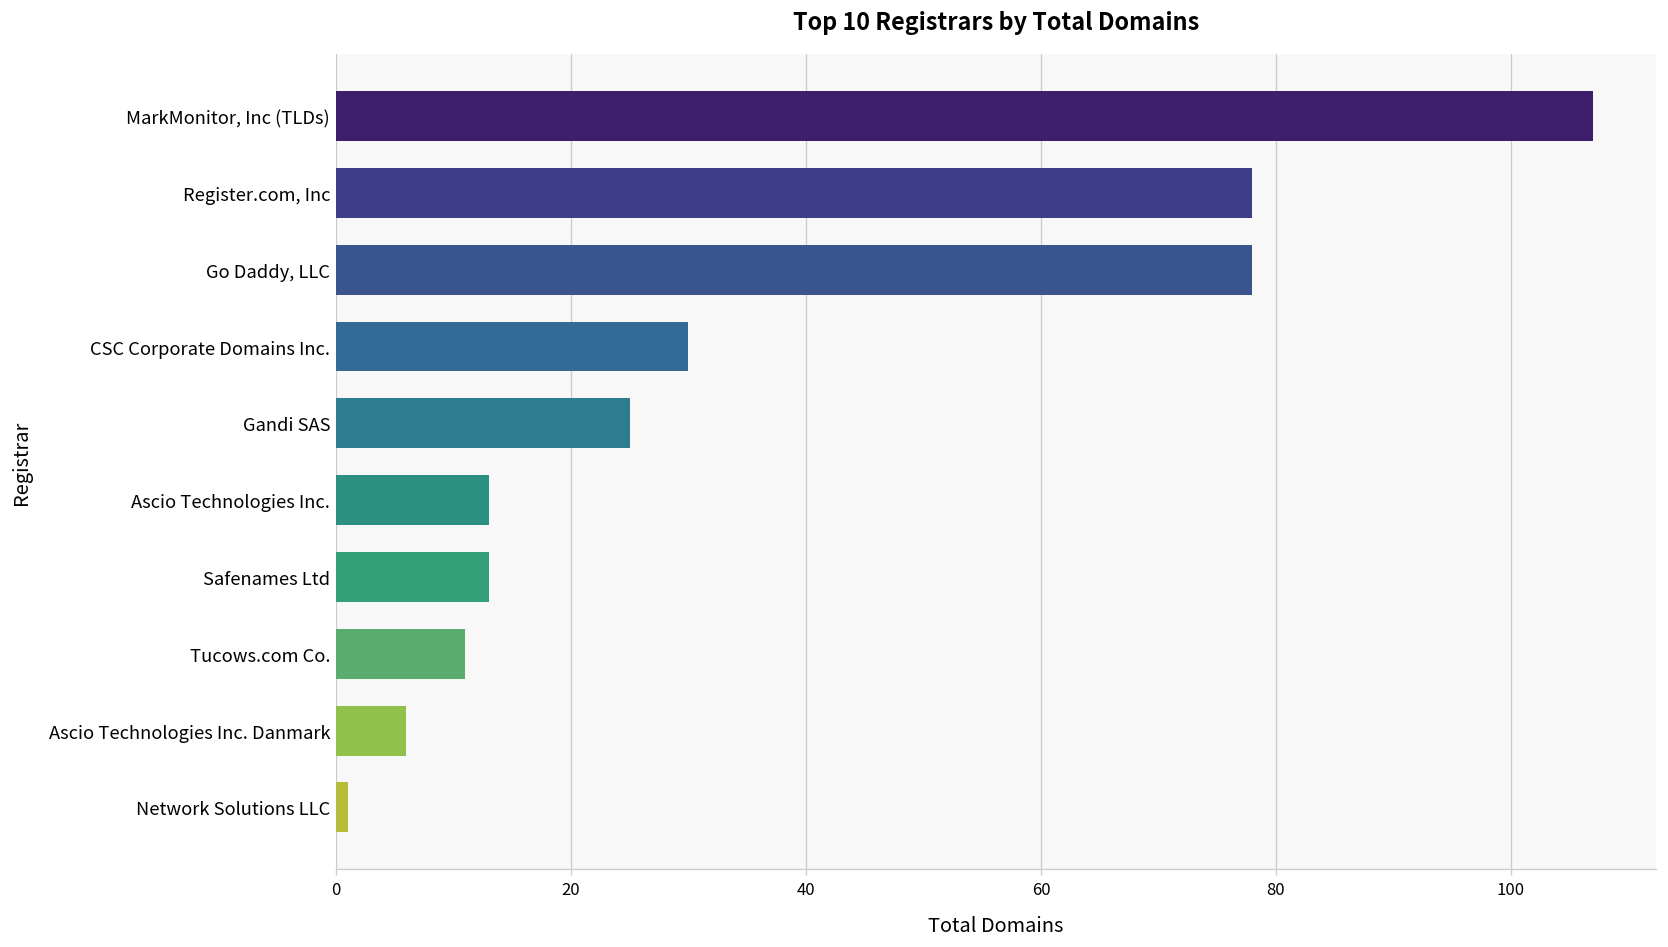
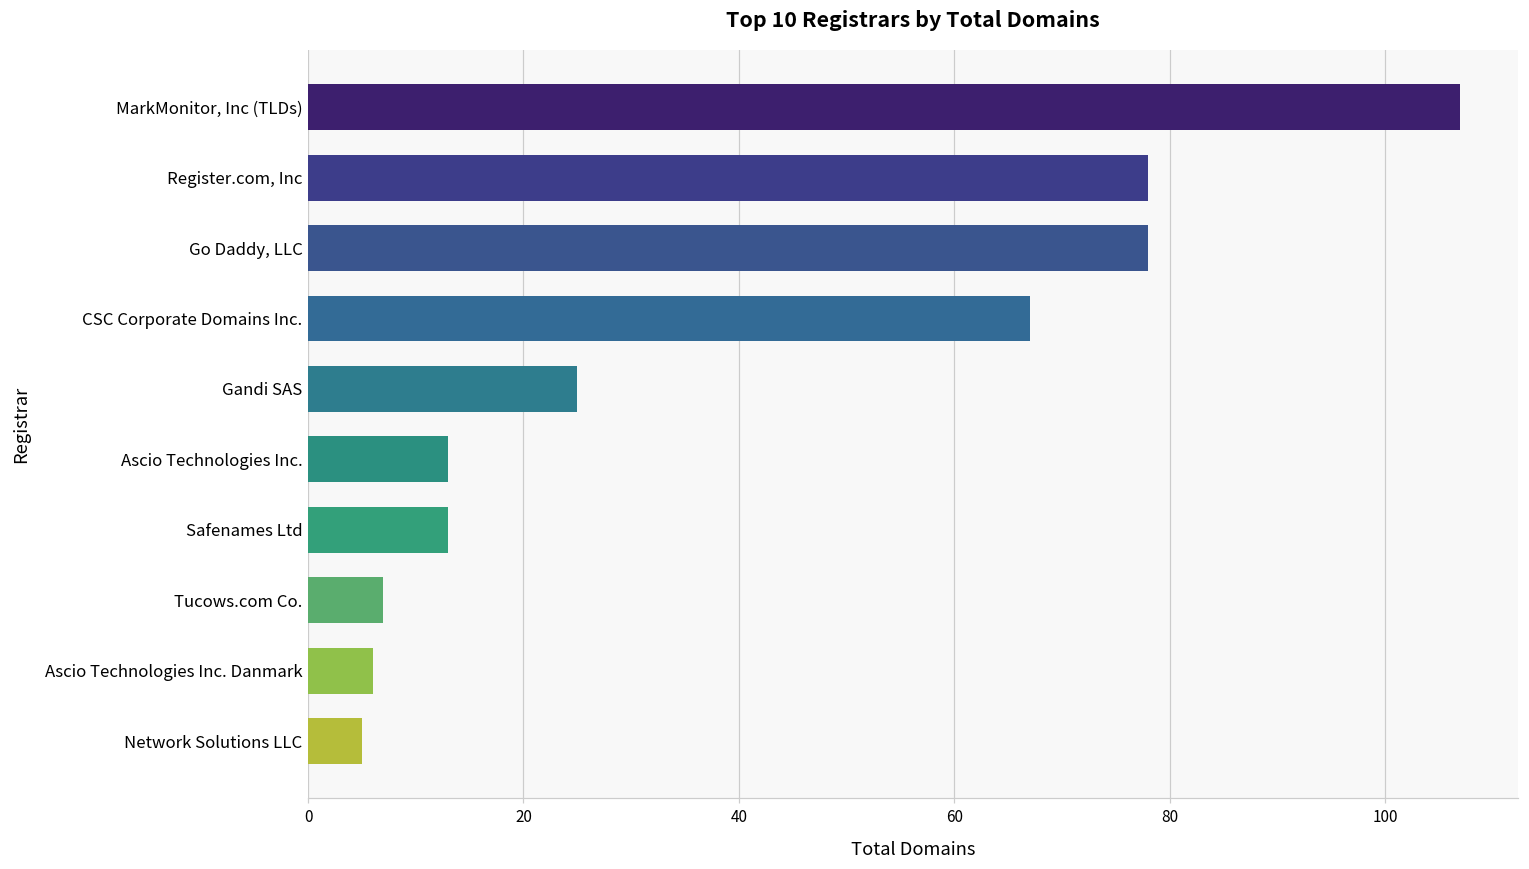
  {
    "MarkMonitor, Inc (TLDs)": 107,
    "Register.com, Inc": 78,
    "Go Daddy, LLC": 78,
-   "CSC Corporate Domains Inc.": 30,
+   "CSC Corporate Domains Inc.": 67,
    "Gandi SAS": 25,
    "Ascio Technologies Inc.": 13,
    "Safenames Ltd": 13,
-   "Tucows.com Co.": 11,
+   "Tucows.com Co.": 7,
    "Ascio Technologies Inc. Danmark": 6,
-   "Network Solutions LLC": 1
+   "Network Solutions LLC": 5
  }
